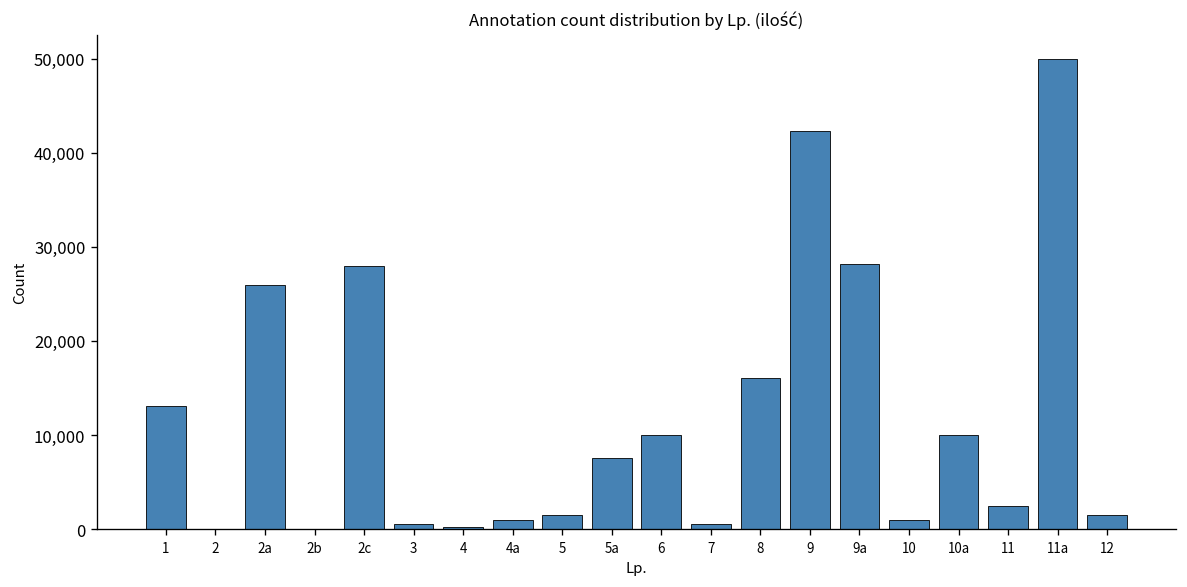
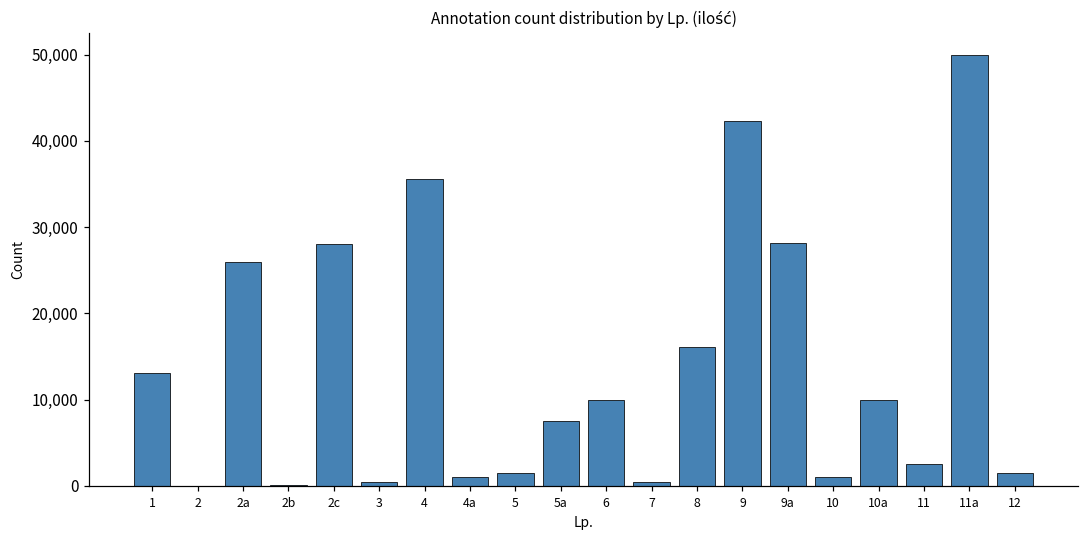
  {
    "1": "13,000",
    "2a": "26,000",
    "2c": "28,000",
    "3": "1,000",
-   "4": "0",
+   "4": "36,000",
    "4a": "1,000",
    "5": "2,000",
    "5a": "8,000",
    "6": "10,000",
    "7": "1,000",
    "8": "16,000",
    "9": "42,000",
    "9a": "28,000",
    "10": "1,000",
    "10a": "10,000",
    "11": "3,000",
    "11a": "50,000",
    "12": "2,000"
  }
